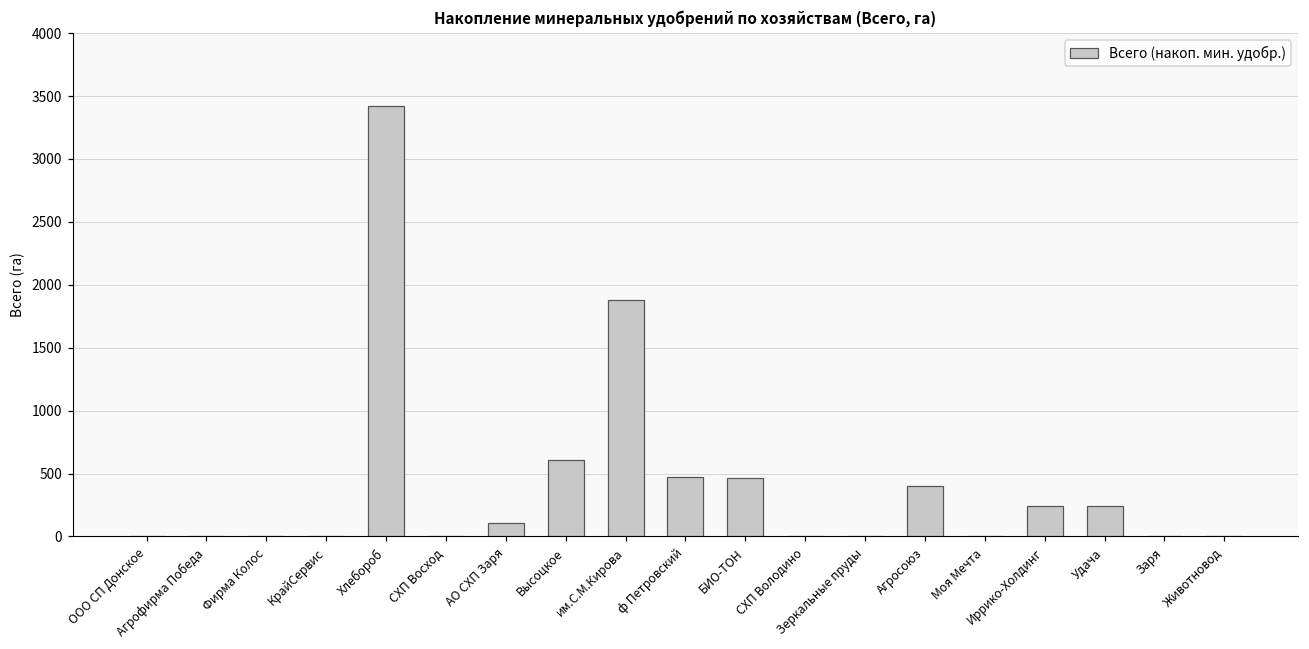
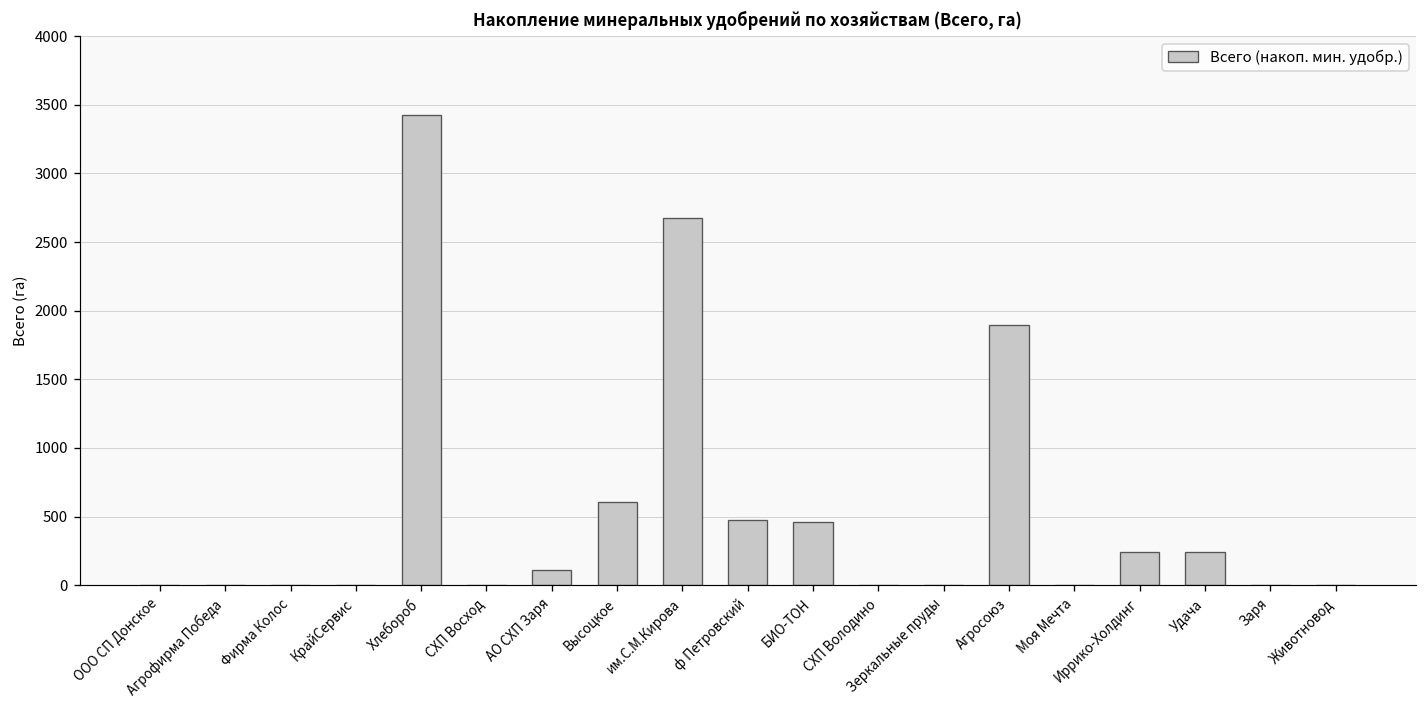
  {
    "ООО СП Донское": 0,
    "Агрофирма Победа": 0,
    "Фирма Колос": 0,
    "КрайСервис": 0,
    "Хлебороб": 3420,
    "СХП Восход": 0,
    "АО СХП Заря": 110,
    "Высоцкое": 610,
-   "им.С.М.Кирова": 1880,
+   "им.С.М.Кирова": 2680,
    "ф Петровский": 470,
    "БИО-ТОН": 460,
    "СХП Володино": 0,
    "Зеркальные пруды": 0,
-   "Агросоюз": 400,
+   "Агросоюз": 1890,
    "Моя Мечта": 0,
    "Иррико-Холдинг": 240,
    "Удача": 240,
    "Заря": 0,
    "Животновод": 0
  }
